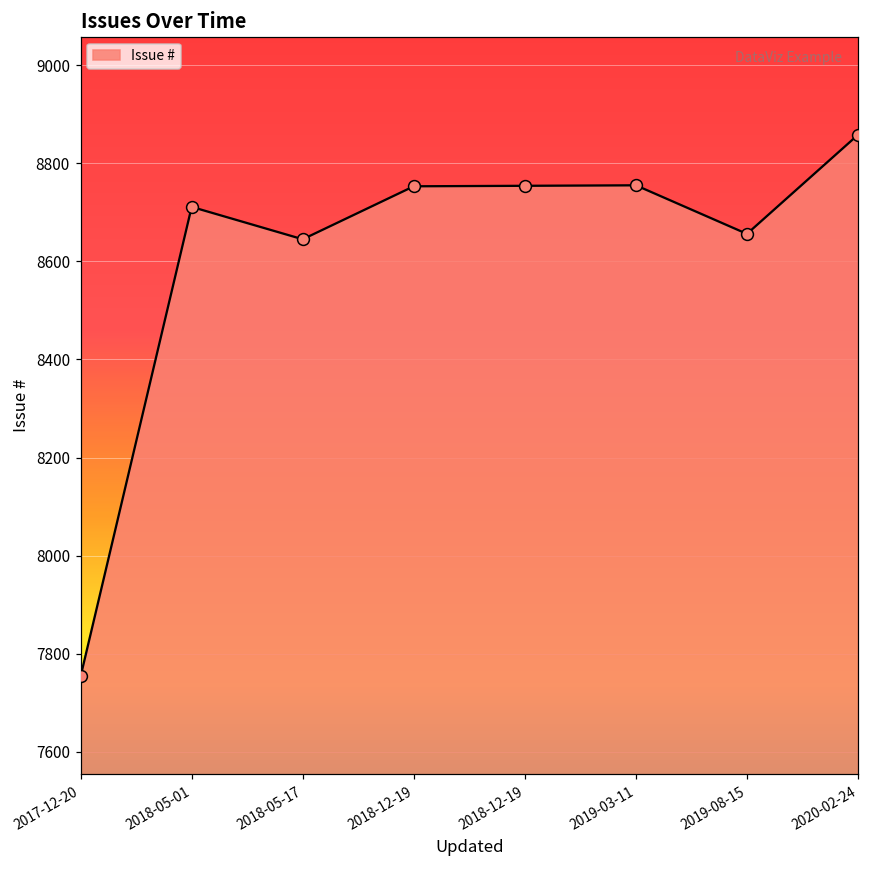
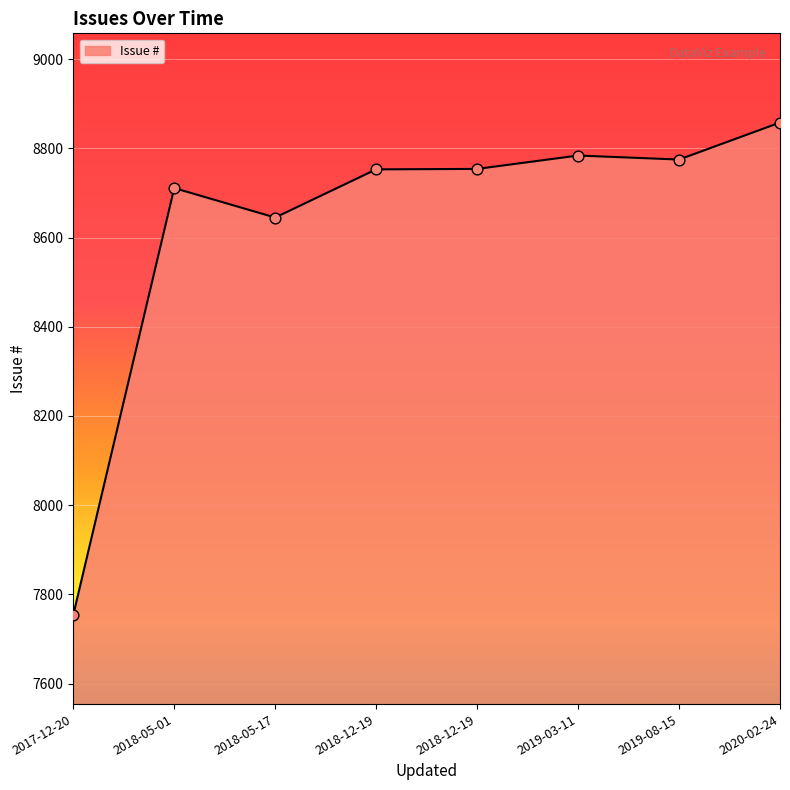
  {
    "2017-12-20": 7750,
    "2018-05-01": 8710,
    "2018-05-17": 8650,
-   "2019-03-11": 8760,
-   "2019-08-15": 8660,
+   "2019-03-11": 8780,
+   "2019-08-15": 8780,
    "2020-02-24": 8860
  }
